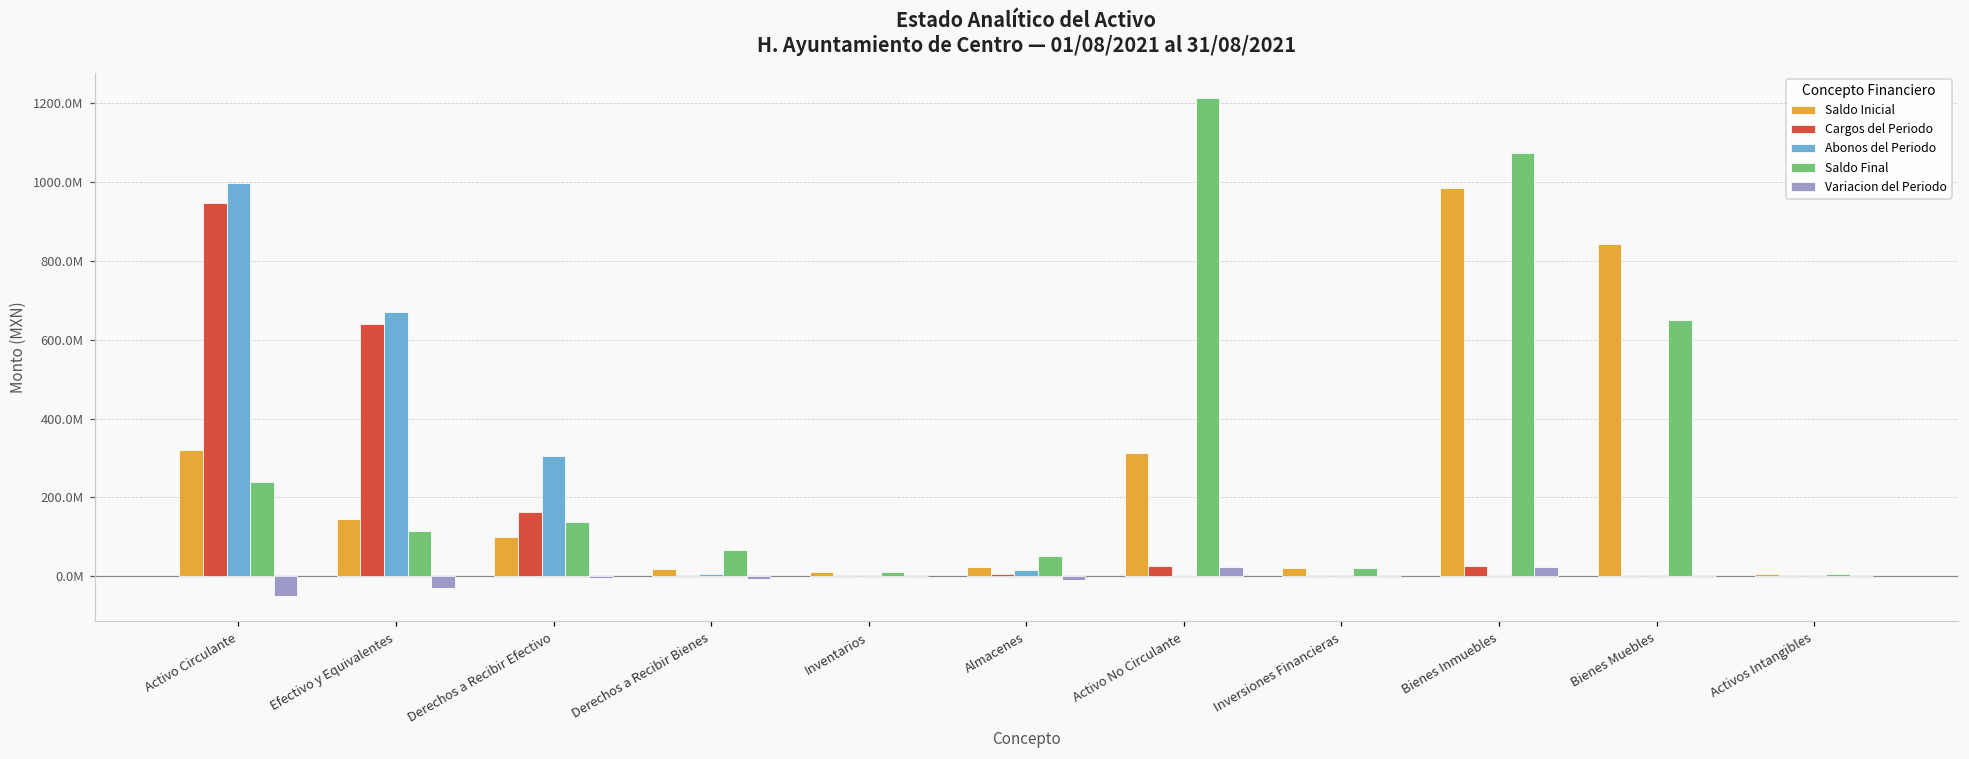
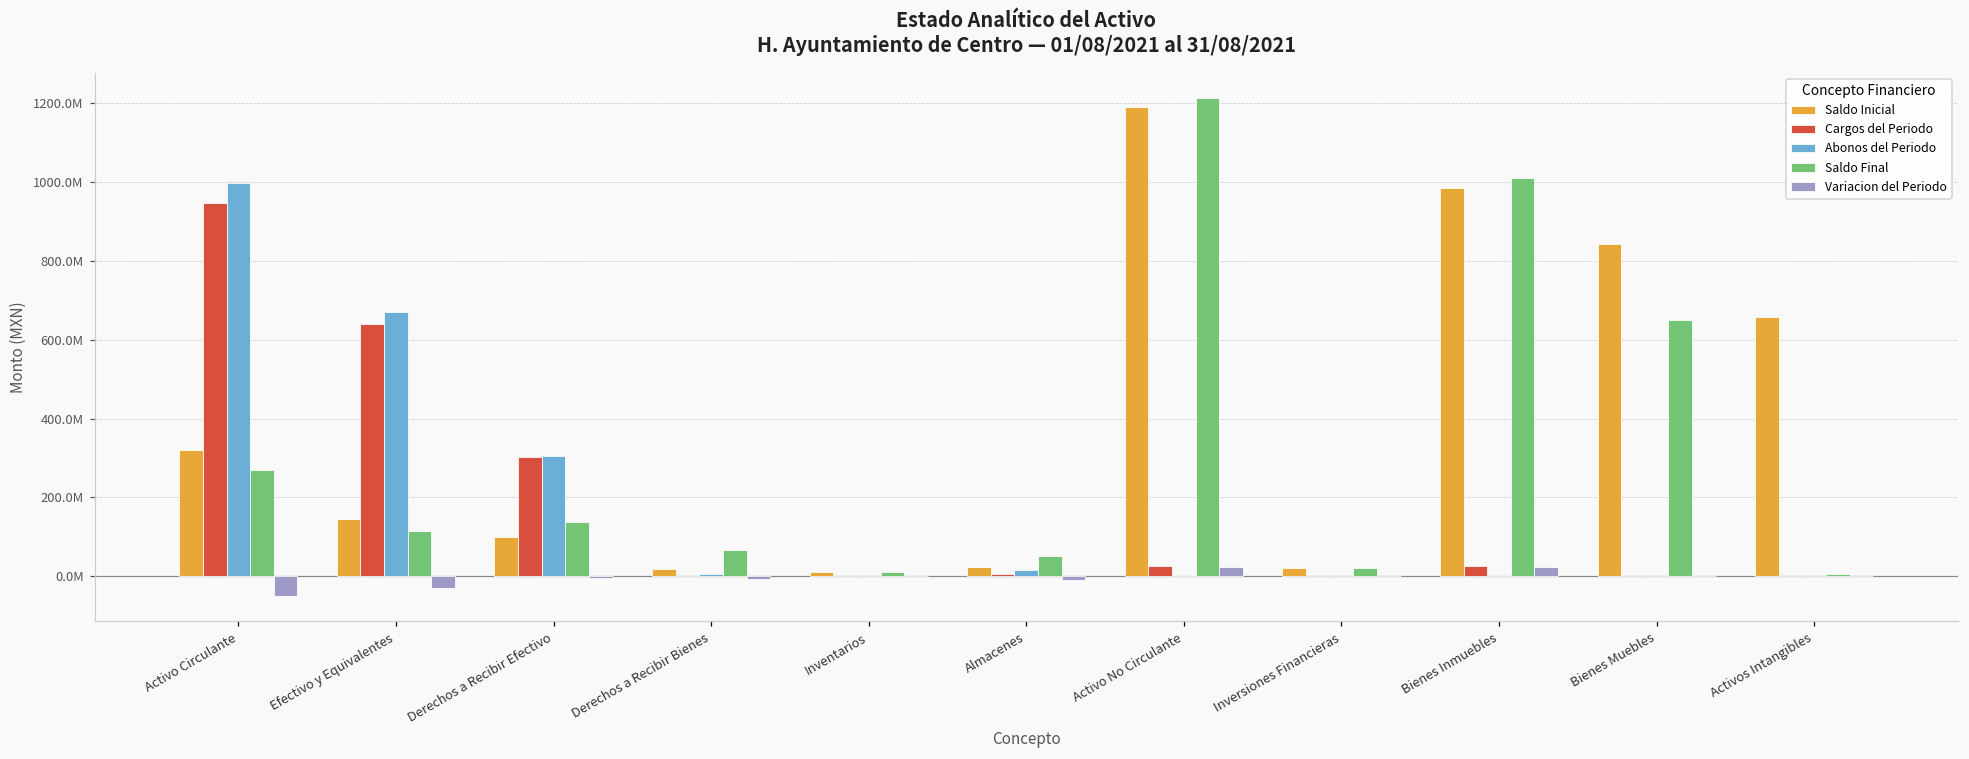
  {
    "Saldo Inicial": {
      "Activo Circulante": 320000000,
      "Efectivo y Equivalentes": 140000000,
      "Derechos a Recibir Efectivo": 100000000,
      "Derechos a Recibir Bienes": 20000000,
      "Inventarios": 10000000,
      "Almacenes": 20000000,
-     "Activo No Circulante": 310000000,
+     "Activo No Circulante": 1190000000,
      "Inversiones Financieras": 20000000,
      "Bienes Inmuebles": 990000000,
      "Bienes Muebles": 840000000,
-     "Activos Intangibles": 10000000
+     "Activos Intangibles": 660000000
    },
    "Cargos del Periodo": {
      "Activo Circulante": 950000000,
      "Efectivo y Equivalentes": 640000000,
-     "Derechos a Recibir Efectivo": 160000000,
+     "Derechos a Recibir Efectivo": 300000000,
      "Derechos a Recibir Bienes": 0,
      "Activo No Circulante": 30000000,
      "Inversiones Financieras": 0,
      "Bienes Inmuebles": 30000000,
      "Activos Intangibles": 0
    },
    "Saldo Final": {
-     "Activo Circulante": 240000000,
+     "Activo Circulante": 270000000,
      "Efectivo y Equivalentes": 110000000,
      "Derechos a Recibir Efectivo": 140000000,
      "Derechos a Recibir Bienes": 70000000,
      "Inventarios": 10000000,
      "Almacenes": 50000000,
      "Activo No Circulante": 1210000000,
      "Inversiones Financieras": 20000000,
-     "Bienes Inmuebles": 1070000000,
+     "Bienes Inmuebles": 1010000000,
      "Bienes Muebles": 650000000
    }
  }
